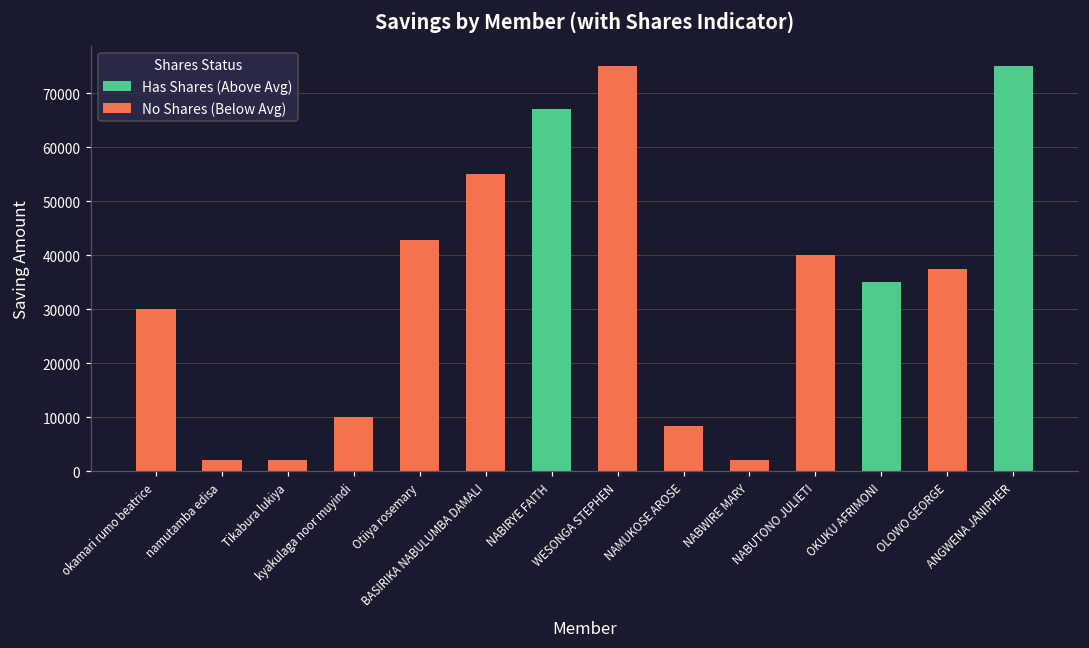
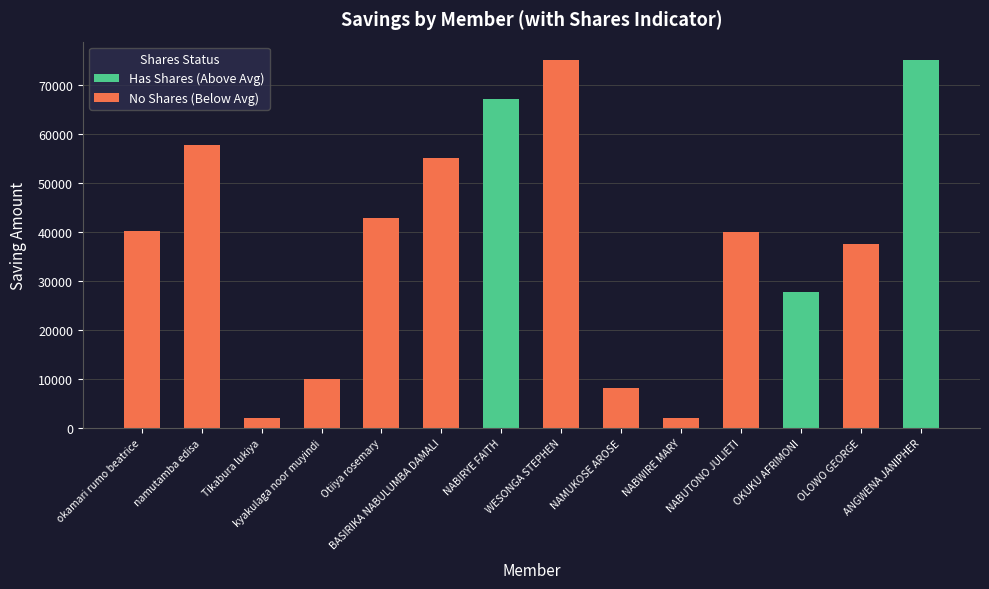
  {
    "Has Shares (Above Avg)": {
      "NABIRYE FAITH": 67000,
-     "OKUKU AFRIMONI": 35000,
+     "OKUKU AFRIMONI": 28000,
      "ANGWENA JANIPHER": 75000
    },
    "No Shares (Below Avg)": {
-     "okamari rumo beatrice": 30000,
-     "namutamba edisa": 2000,
+     "okamari rumo beatrice": 40000,
+     "namutamba edisa": 58000,
      "Tikabura lukiya": 2000,
      "kyakulaga noor muyindi": 10000,
      "Otiiya rosemary": 43000,
      "BASIRIKA NABULUMBA DAMALI": 55000,
      "WESONGA STEPHEN": 75000,
      "NAMUKOSE AROSE": 8000,
      "NABWIRE MARY": 2000,
      "NABUTONO JULIETI": 40000,
      "OLOWO GEORGE": 37000
    }
  }
